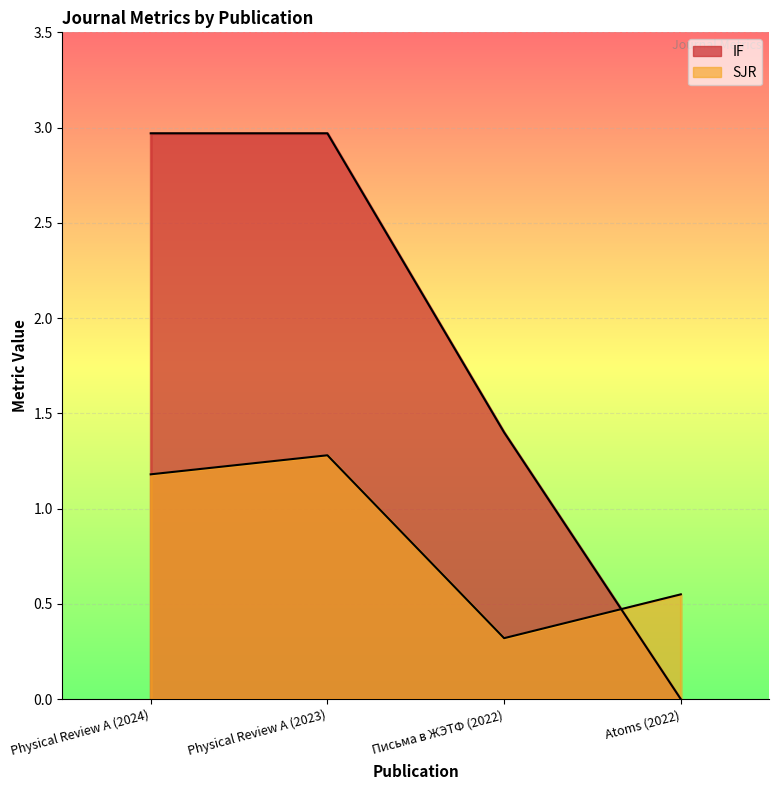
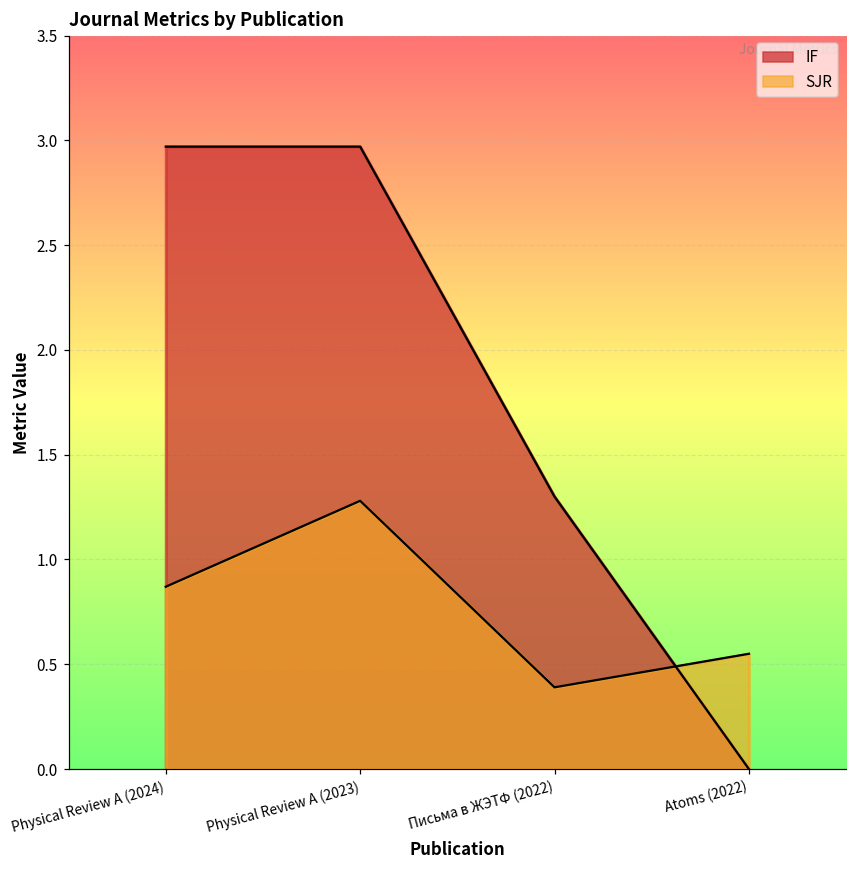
  {
    "IF": {
      "Physical Review A (2024)": 2.97,
      "Physical Review A (2023)": 2.97,
-     "Письма в ЖЭТФ (2022)": 1.4,
+     "Письма в ЖЭТФ (2022)": 1.3,
      "Atoms (2022)": 0.0
    },
    "SJR": {
-     "Physical Review A (2024)": 1.18,
+     "Physical Review A (2024)": 0.87,
      "Physical Review A (2023)": 1.28,
-     "Письма в ЖЭТФ (2022)": 0.32,
+     "Письма в ЖЭТФ (2022)": 0.39,
      "Atoms (2022)": 0.55
    }
  }
